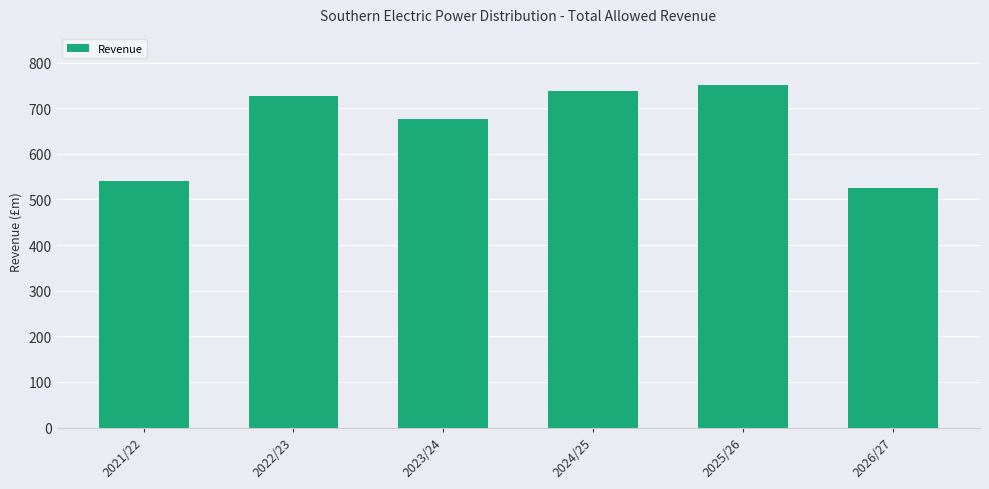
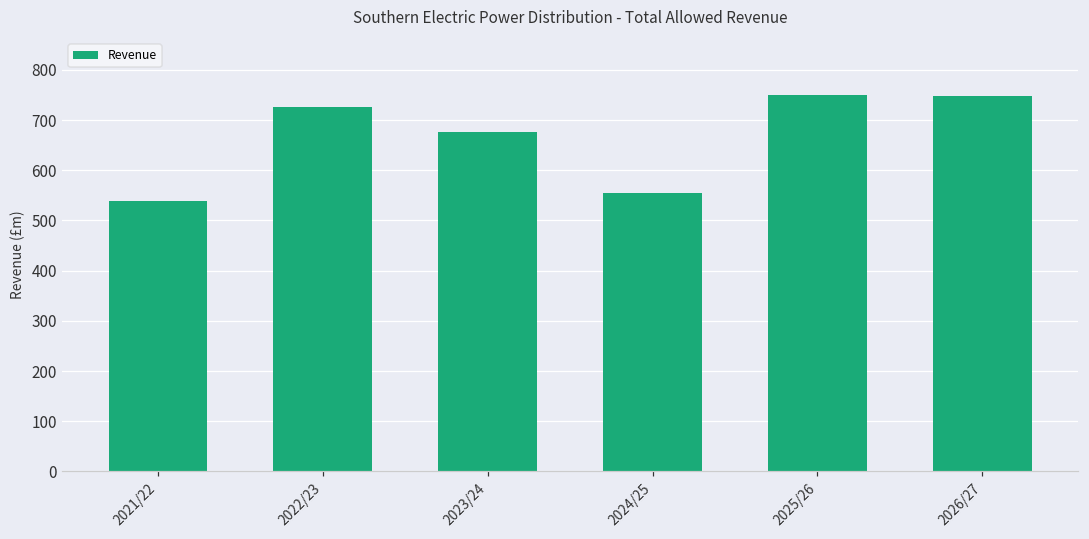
  {
    "2021/22": 540,
    "2022/23": 730,
    "2023/24": 680,
-   "2024/25": 740,
+   "2024/25": 550,
    "2025/26": 750,
-   "2026/27": 520
+   "2026/27": 750
  }
